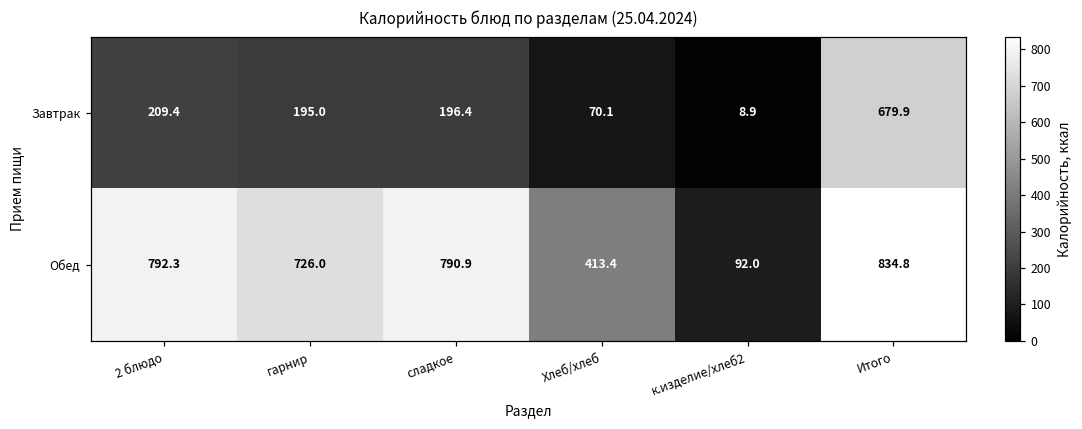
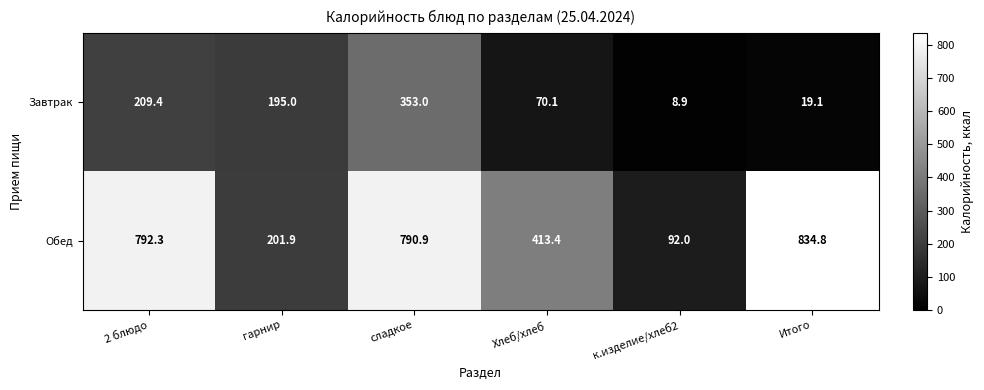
  {
    "Завтрак": {
      "2 блюдо": 209.4,
      "гарнир": 195.0,
-     "сладкое": 196.4,
+     "сладкое": 353.0,
      "Хлеб/хлеб": 70.1,
      "к.изделие/хлеб2": 8.9,
-     "Итого": 679.9
+     "Итого": 19.1
    },
    "Обед": {
      "2 блюдо": 792.3,
-     "гарнир": 726.0,
+     "гарнир": 201.9,
      "сладкое": 790.9,
      "Хлеб/хлеб": 413.4,
      "к.изделие/хлеб2": 92.0,
      "Итого": 834.8
    }
  }
